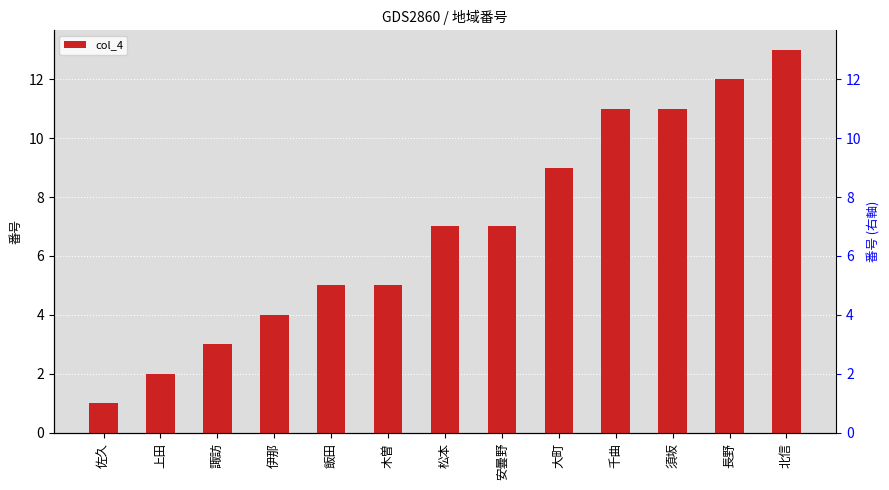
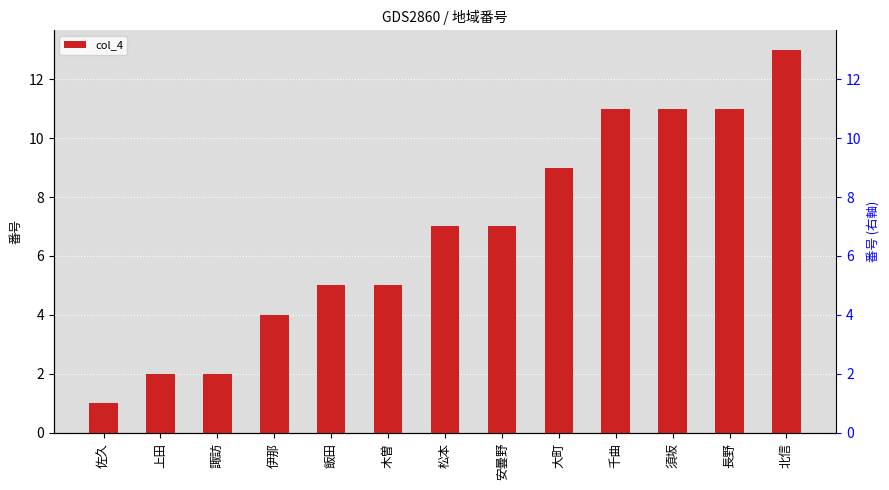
  {
    "佐久": 1,
    "上田": 2,
-   "諏訪": 3,
+   "諏訪": 2,
    "伊那": 4,
    "飯田": 5,
    "木曽": 5,
    "松本": 7,
    "安曇野": 7,
    "大町": 9,
    "千曲": 11,
    "須坂": 11,
-   "長野": 12,
+   "長野": 11,
    "北信": 13
  }
